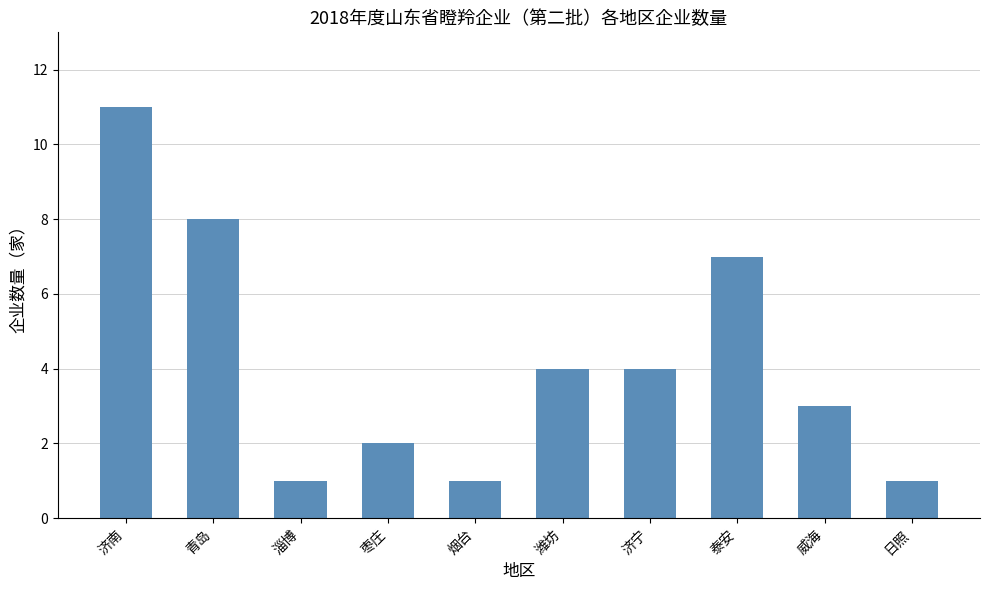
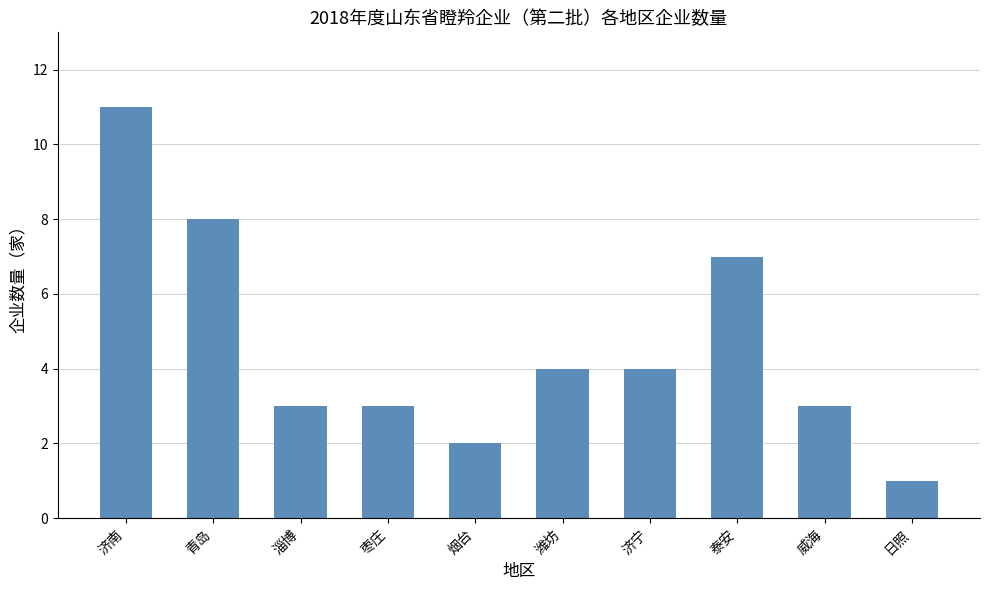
  {
    "济南": 11,
    "青岛": 8,
-   "淄博": 1,
-   "枣庄": 2,
-   "烟台": 1,
+   "淄博": 3,
+   "枣庄": 3,
+   "烟台": 2,
    "潍坊": 4,
    "济宁": 4,
    "泰安": 7,
    "威海": 3,
    "日照": 1
  }
